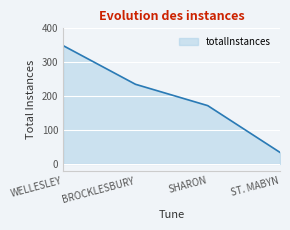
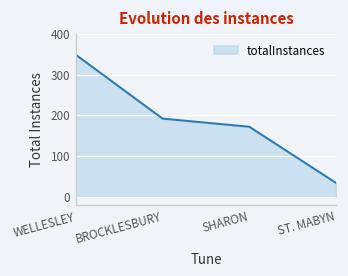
  {
    "WELLESLEY": 350,
-   "BROCKLESBURY": 240,
+   "BROCKLESBURY": 190,
    "SHARON": 170,
    "ST. MABYN": 30
  }
